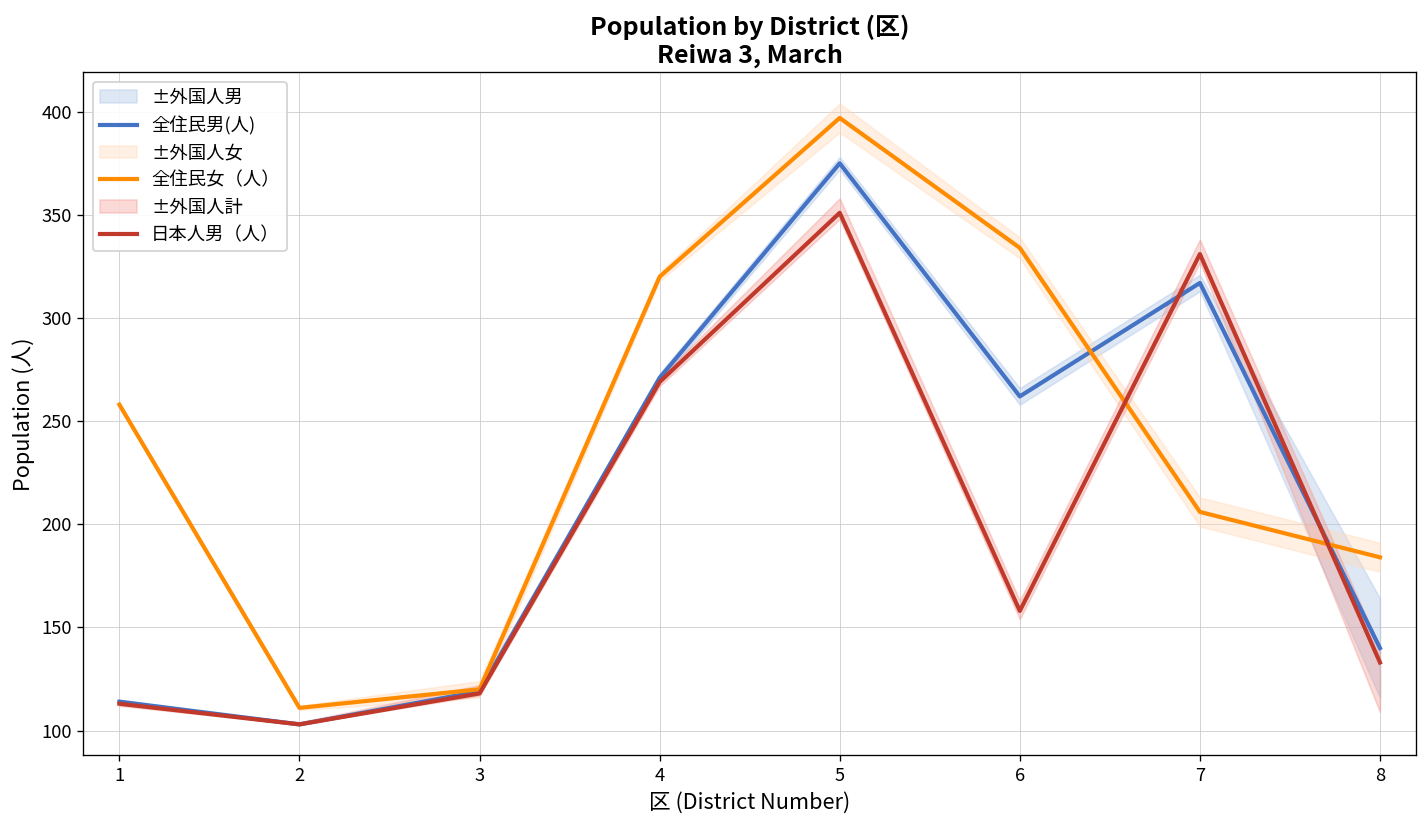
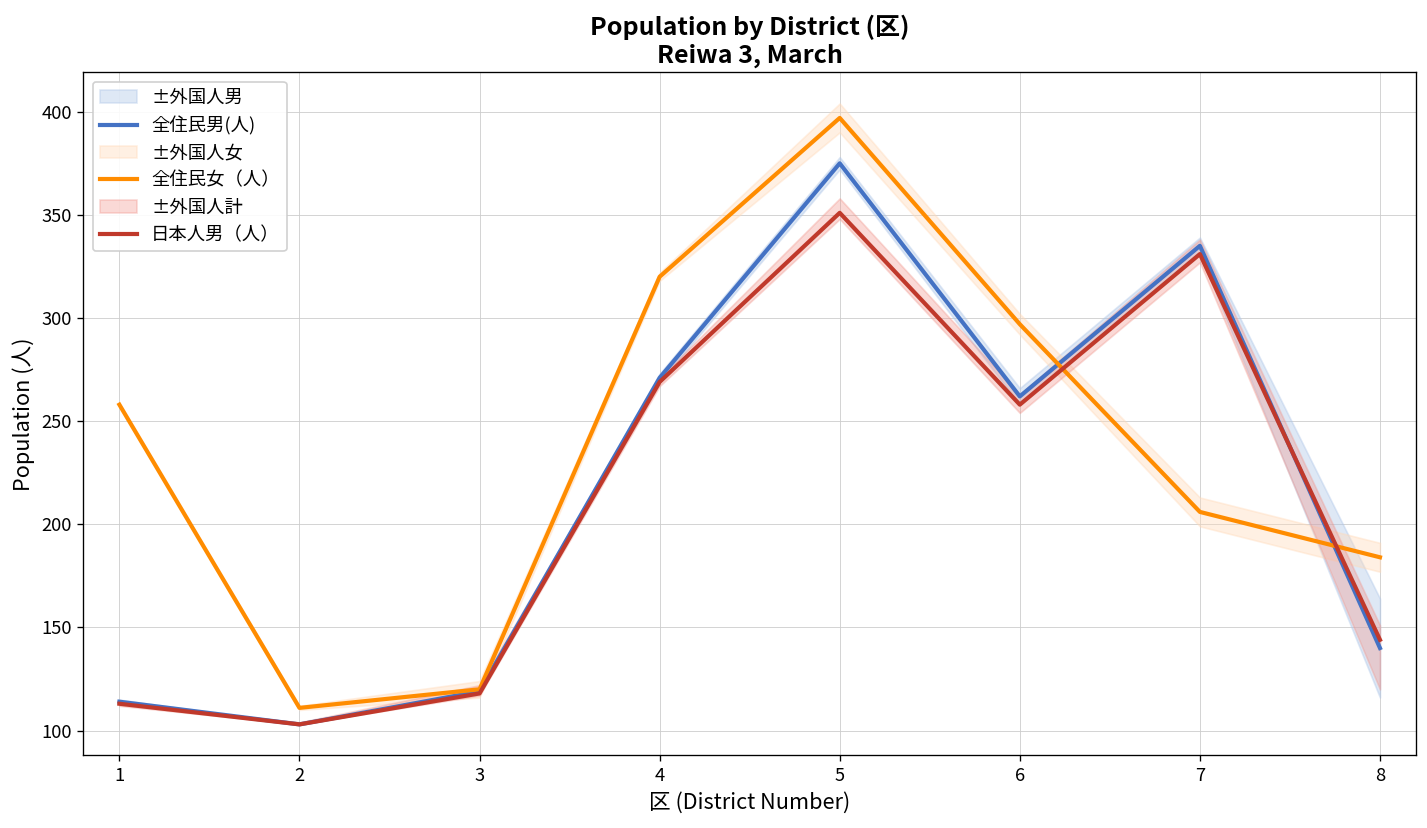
  {
    "全住民男(人)": {
      "5": 375,
-     "7": 317
+     "7": 335
    },
    "全住民女（人）": {
      "4": 320,
      "5": 397,
-     "6": 334,
+     "6": 297,
      "7": 206,
      "8": 184
    },
    "日本人男（人）": {
      "4": 269,
      "5": 351,
-     "6": 158,
+     "6": 258,
      "7": 331,
-     "8": 133
+     "8": 144
    }
  }
